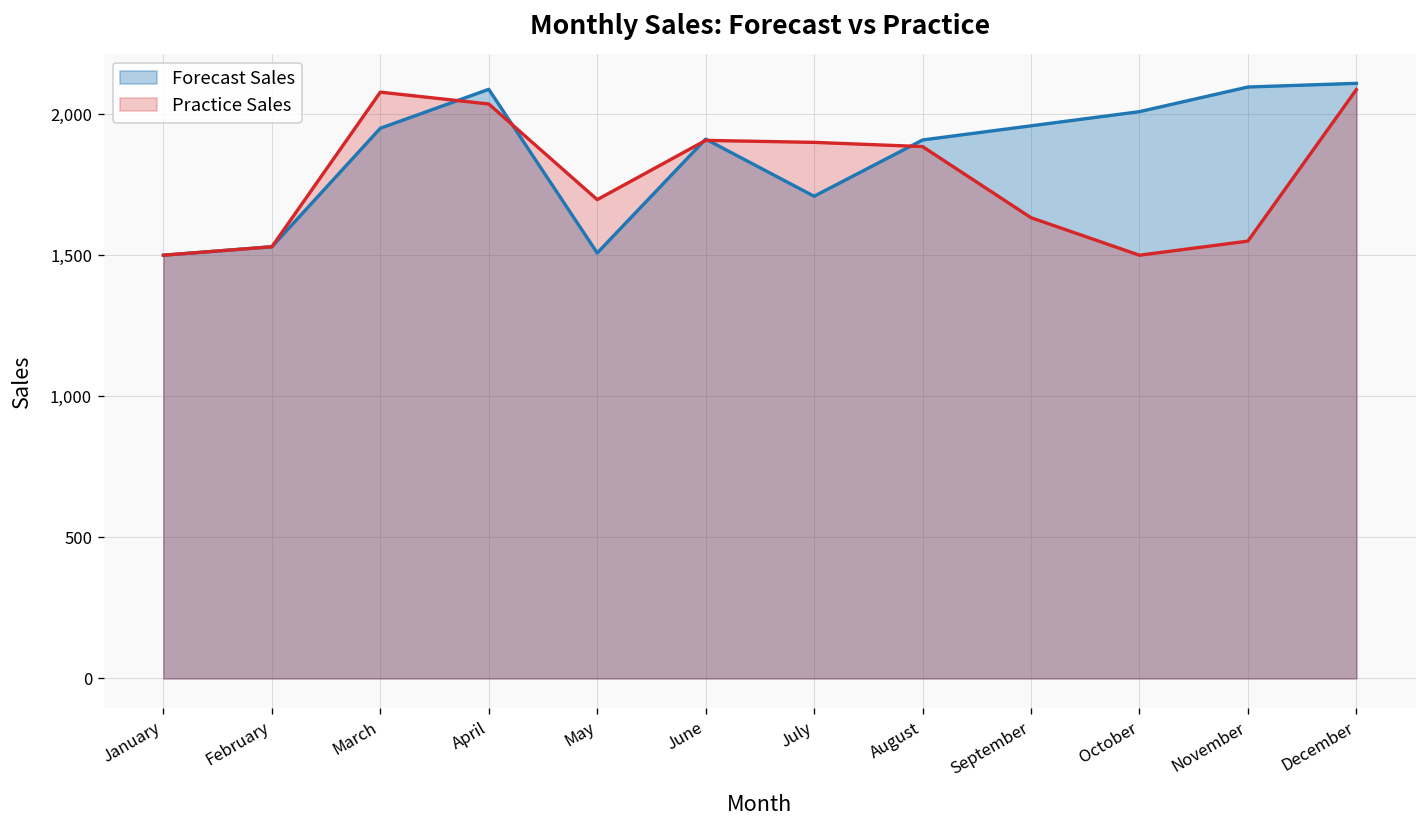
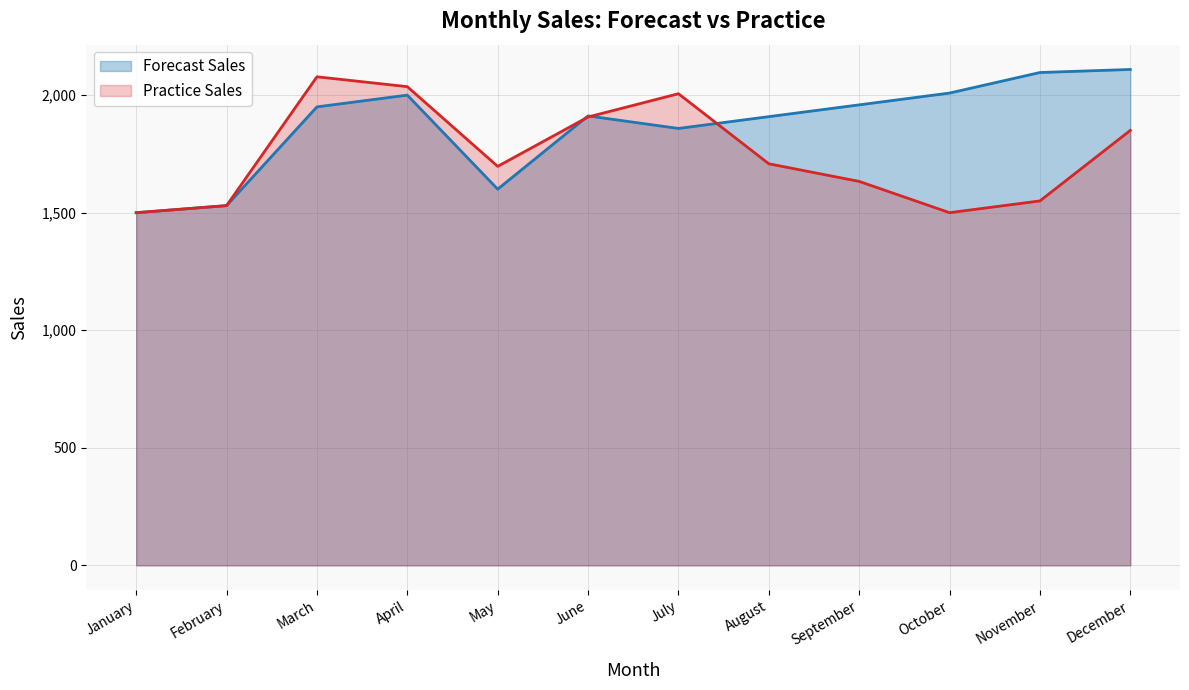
  {
    "Forecast Sales": {
      "March": "1,950",
-     "April": "2,090",
-     "May": "1,510",
-     "July": "1,710",
+     "April": "2,000",
+     "May": "1,600",
+     "July": "1,860",
      "August": "1,910",
      "September": "1,960",
      "October": "2,010",
      "November": "2,100",
      "December": "2,110"
    },
    "Practice Sales": {
      "March": "2,080",
      "April": "2,040",
      "May": "1,700",
-     "July": "1,900",
-     "August": "1,890",
+     "July": "2,010",
+     "August": "1,710",
      "September": "1,630",
      "October": "1,500",
      "November": "1,550",
-     "December": "2,090"
+     "December": "1,850"
    }
  }
